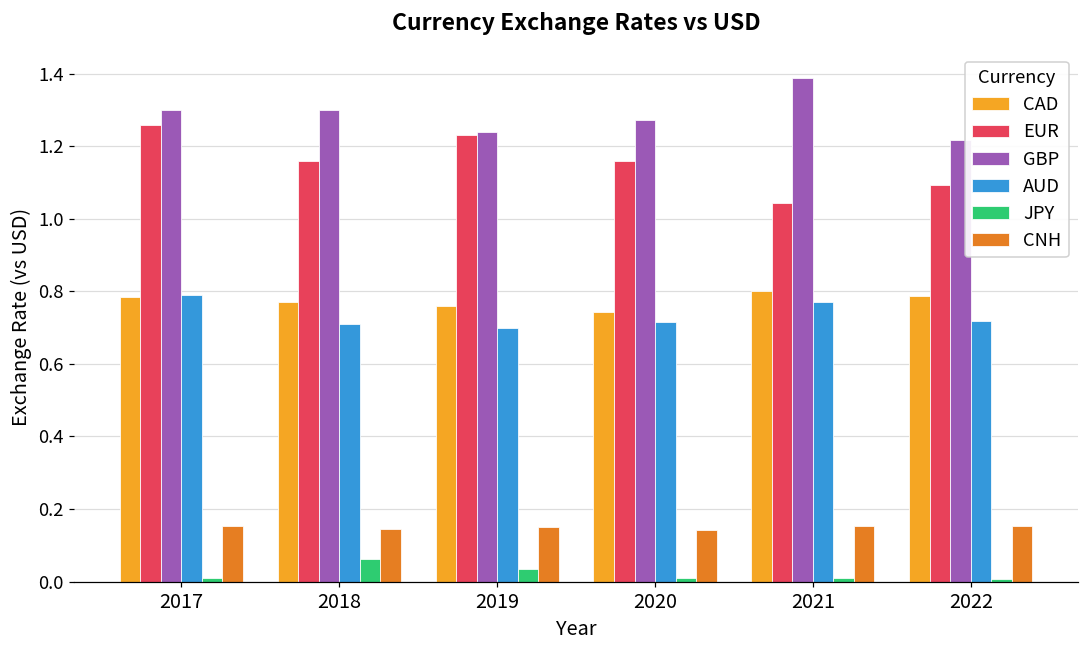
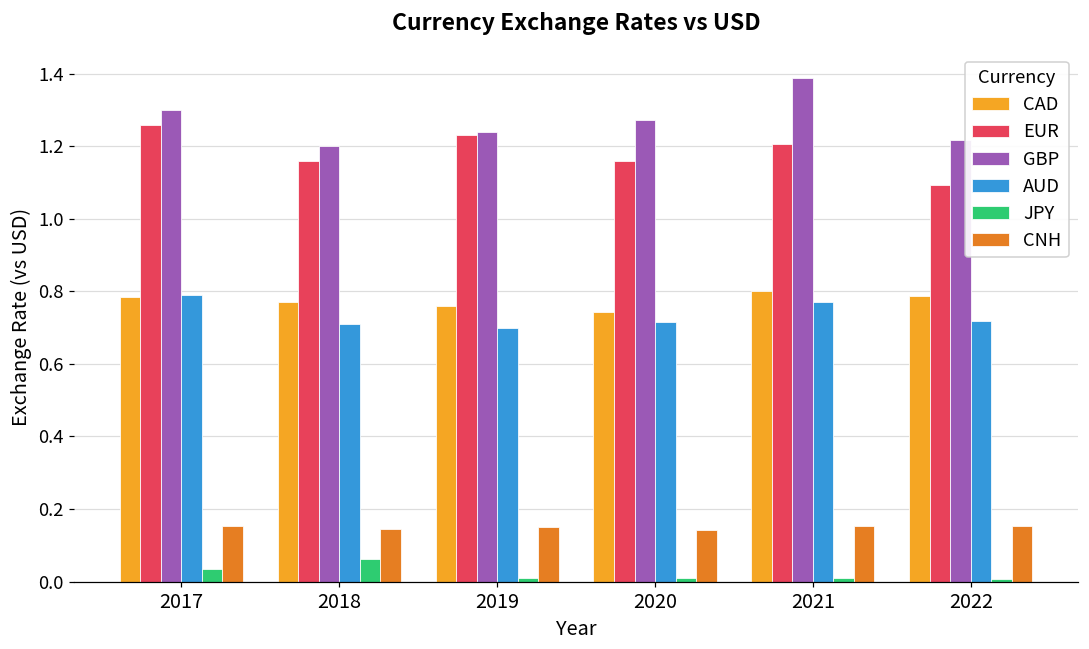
  {
    "EUR": {
      "2017": 1.26,
      "2018": 1.16,
      "2019": 1.23,
      "2020": 1.16,
-     "2021": 1.04,
+     "2021": 1.21,
      "2022": 1.09
    },
    "GBP": {
      "2017": 1.3,
-     "2018": 1.3,
+     "2018": 1.2,
      "2019": 1.24,
      "2020": 1.27,
      "2021": 1.39,
      "2022": 1.22
    },
    "AUD": {
      "2017": 0.79,
      "2018": 0.71,
      "2019": 0.70,
      "2020": 0.71,
      "2021": 0.77,
      "2022": 0.72
    },
    "JPY": {
-     "2017": 0.01,
+     "2017": 0.04,
      "2018": 0.06,
-     "2019": 0.03,
+     "2019": 0.01,
      "2020": 0.01,
      "2021": 0.01,
      "2022": 0.01
    }
  }
